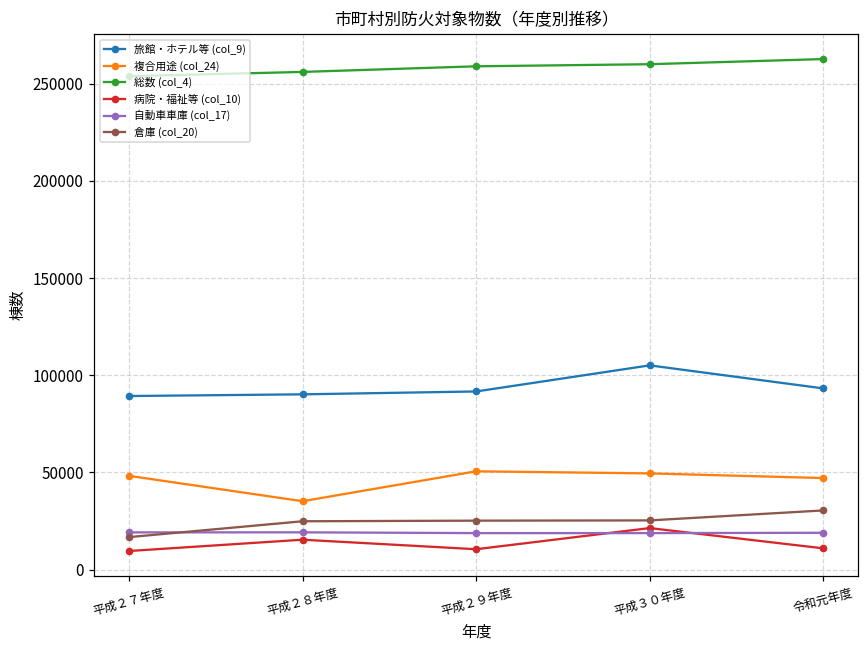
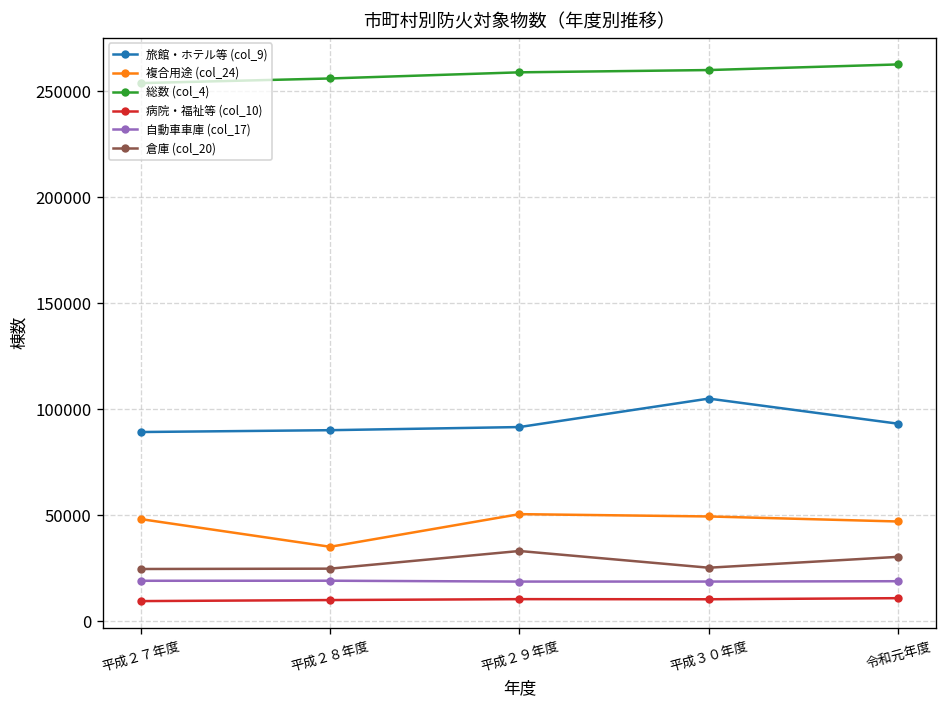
  {
    "旅館・ホテル等 (col_9)": {
      "平成２７年度": 89000,
      "平成２８年度": 90000,
      "平成２９年度": 92000,
      "平成３０年度": 105000,
      "令和元年度": 93000
    },
    "複合用途 (col_24)": {
      "平成２７年度": 48000,
      "平成２８年度": 35000,
      "平成２９年度": 51000,
      "平成３０年度": 50000,
      "令和元年度": 47000
    },
    "総数 (col_4)": {
      "平成２８年度": 256000,
      "平成２９年度": 259000,
      "平成３０年度": 260000,
      "令和元年度": 263000
    },
    "病院・福祉等 (col_10)": {
      "平成２７年度": 10000,
-     "平成２８年度": 15000,
+     "平成２８年度": 10000,
      "平成２９年度": 11000,
-     "平成３０年度": 21000,
+     "平成３０年度": 10000,
      "令和元年度": 11000
    },
    "自動車車庫 (col_17)": {
      "平成２７年度": 19000,
      "平成２８年度": 19000,
      "平成２９年度": 19000,
      "平成３０年度": 19000,
      "令和元年度": 19000
    },
    "倉庫 (col_20)": {
-     "平成２７年度": 17000,
+     "平成２７年度": 25000,
      "平成２８年度": 25000,
-     "平成２９年度": 25000,
+     "平成２９年度": 33000,
      "平成３０年度": 25000,
      "令和元年度": 30000
    }
  }
